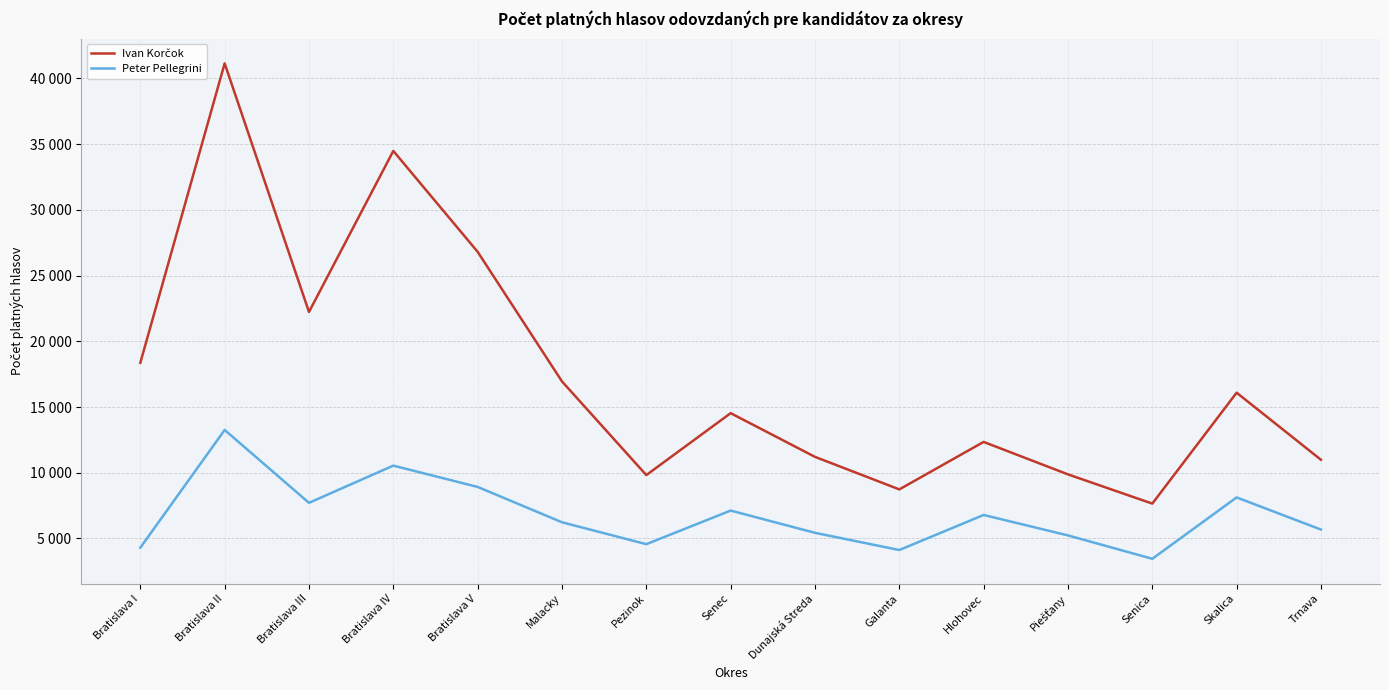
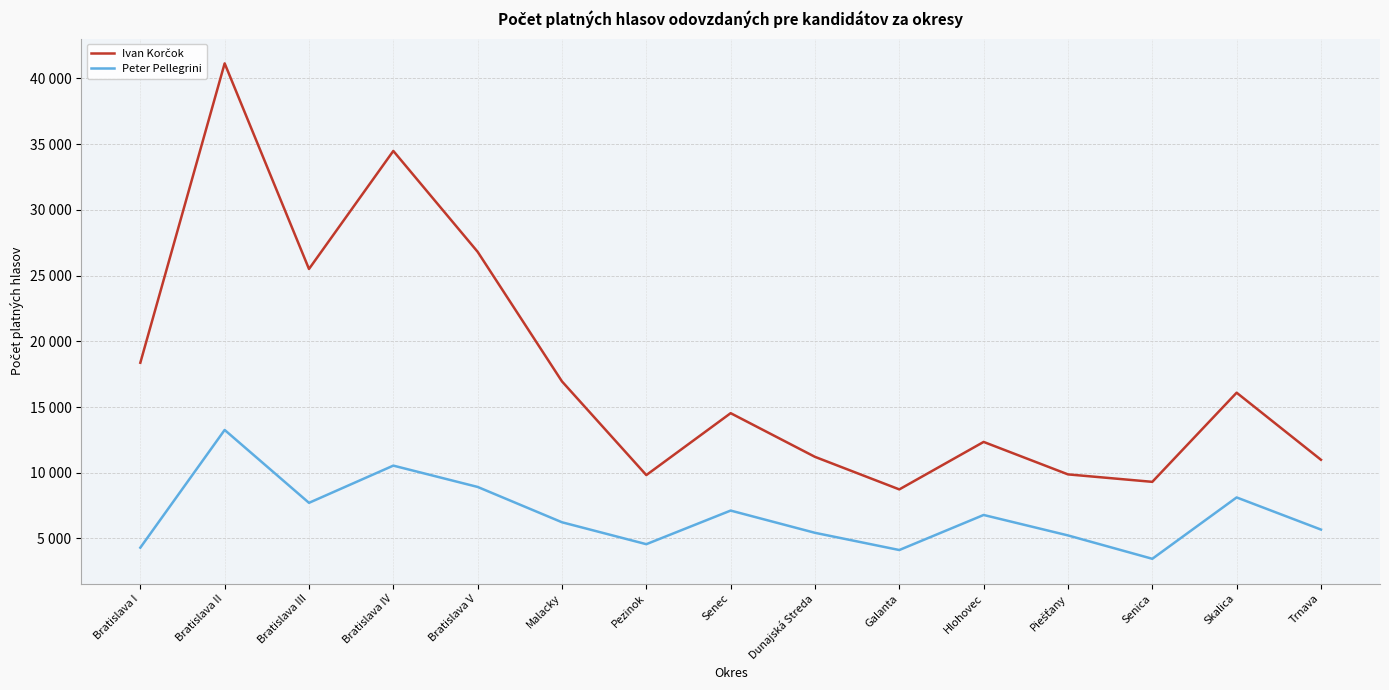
  {
    "Ivan Korčok": {
      "Bratislava I": 18400,
      "Bratislava II": 41100,
-     "Bratislava III": 22200,
+     "Bratislava III": 25500,
      "Bratislava IV": 34500,
      "Bratislava V": 26800,
      "Malacky": 16900,
      "Pezinok": 9800,
      "Senec": 14500,
      "Dunajská Streda": 11200,
      "Galanta": 8700,
      "Hlohovec": 12300,
      "Piešťany": 9900,
-     "Senica": 7700,
+     "Senica": 9300,
      "Skalica": 16100,
      "Trnava": 11000
    },
    "Peter Pellegrini": {
      "Bratislava I": 4300,
      "Bratislava II": 13300,
      "Bratislava III": 7700,
      "Bratislava IV": 10500,
      "Bratislava V": 8900,
      "Malacky": 6200,
      "Pezinok": 4600,
      "Senec": 7100,
      "Dunajská Streda": 5400,
      "Galanta": 4100,
      "Hlohovec": 6800,
      "Piešťany": 5200,
      "Senica": 3500,
      "Skalica": 8100,
      "Trnava": 5700
    }
  }
